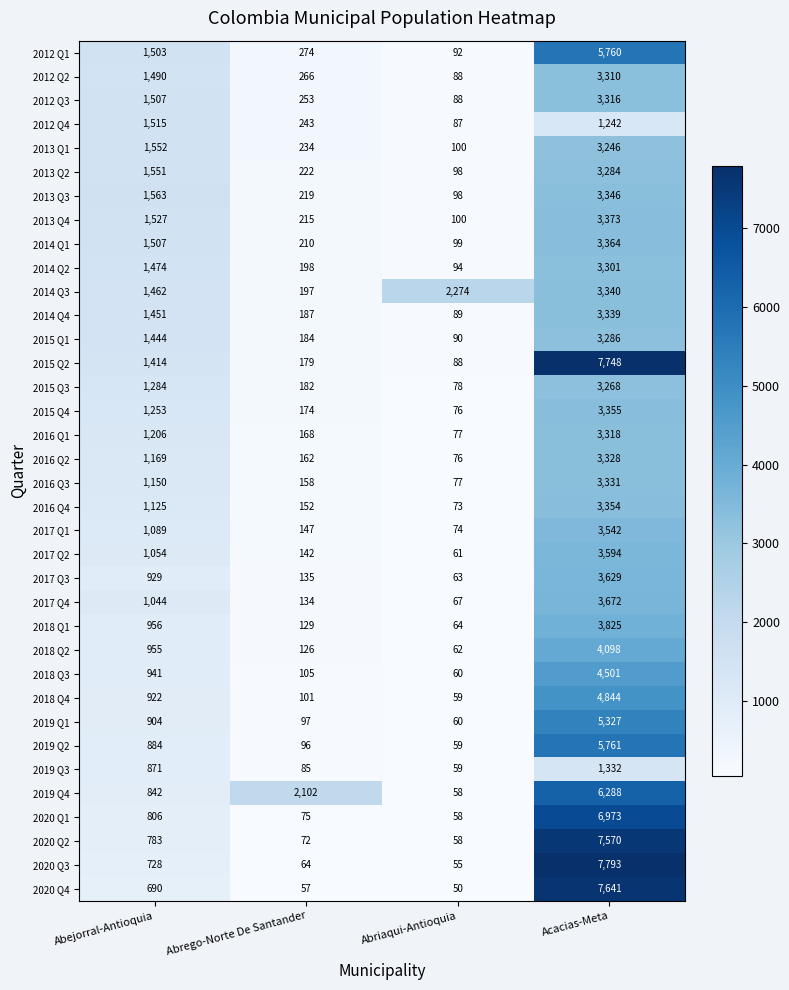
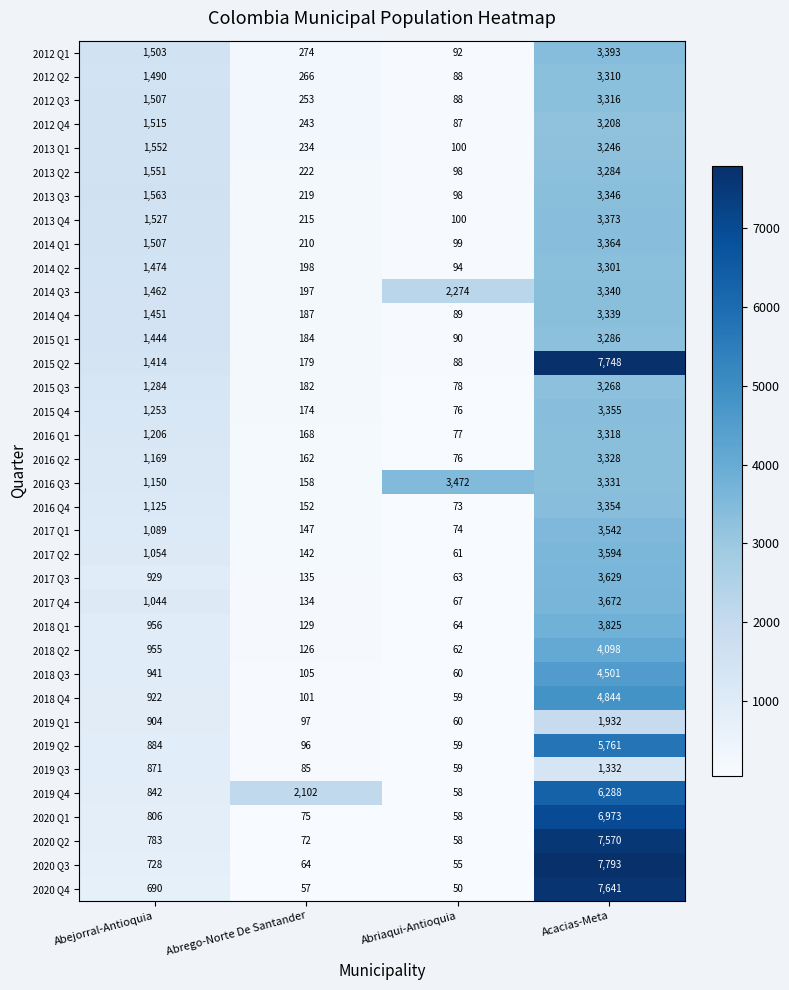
  {
    "2012 Q1": {
      "Abejorral-Antioquia": "1,503",
      "Abrego-Norte De Santander": "274",
      "Abriaqui-Antioquia": "92",
-     "Acacias-Meta": "5,760"
+     "Acacias-Meta": "3,393"
    },
    "2012 Q2": {
      "Abejorral-Antioquia": "1,490",
      "Abrego-Norte De Santander": "266",
      "Abriaqui-Antioquia": "88",
      "Acacias-Meta": "3,310"
    },
    "2012 Q3": {
      "Abejorral-Antioquia": "1,507",
      "Abrego-Norte De Santander": "253",
      "Abriaqui-Antioquia": "88",
      "Acacias-Meta": "3,316"
    },
    "2012 Q4": {
      "Abejorral-Antioquia": "1,515",
      "Abrego-Norte De Santander": "243",
      "Abriaqui-Antioquia": "87",
-     "Acacias-Meta": "1,242"
+     "Acacias-Meta": "3,208"
    },
    "2013 Q1": {
      "Abejorral-Antioquia": "1,552",
      "Abrego-Norte De Santander": "234",
      "Abriaqui-Antioquia": "100",
      "Acacias-Meta": "3,246"
    },
    "2013 Q2": {
      "Abejorral-Antioquia": "1,551",
      "Abrego-Norte De Santander": "222",
      "Abriaqui-Antioquia": "98",
      "Acacias-Meta": "3,284"
    },
    "2013 Q3": {
      "Abejorral-Antioquia": "1,563",
      "Abrego-Norte De Santander": "219",
      "Abriaqui-Antioquia": "98",
      "Acacias-Meta": "3,346"
    },
    "2013 Q4": {
      "Abejorral-Antioquia": "1,527",
      "Abrego-Norte De Santander": "215",
      "Abriaqui-Antioquia": "100",
      "Acacias-Meta": "3,373"
    },
    "2014 Q1": {
      "Abejorral-Antioquia": "1,507",
      "Abrego-Norte De Santander": "210",
      "Abriaqui-Antioquia": "99",
      "Acacias-Meta": "3,364"
    },
    "2014 Q2": {
      "Abejorral-Antioquia": "1,474",
      "Abrego-Norte De Santander": "198",
      "Abriaqui-Antioquia": "94",
      "Acacias-Meta": "3,301"
    },
    "2014 Q3": {
      "Abejorral-Antioquia": "1,462",
      "Abrego-Norte De Santander": "197",
      "Abriaqui-Antioquia": "2,274",
      "Acacias-Meta": "3,340"
    },
    "2014 Q4": {
      "Abejorral-Antioquia": "1,451",
      "Abrego-Norte De Santander": "187",
      "Abriaqui-Antioquia": "89",
      "Acacias-Meta": "3,339"
    },
    "2015 Q1": {
      "Abejorral-Antioquia": "1,444",
      "Abrego-Norte De Santander": "184",
      "Abriaqui-Antioquia": "90",
      "Acacias-Meta": "3,286"
    },
    "2015 Q2": {
      "Abejorral-Antioquia": "1,414",
      "Abrego-Norte De Santander": "179",
      "Abriaqui-Antioquia": "88",
      "Acacias-Meta": "7,748"
    },
    "2015 Q3": {
      "Abejorral-Antioquia": "1,284",
      "Abrego-Norte De Santander": "182",
      "Abriaqui-Antioquia": "78",
      "Acacias-Meta": "3,268"
    },
    "2015 Q4": {
      "Abejorral-Antioquia": "1,253",
      "Abrego-Norte De Santander": "174",
      "Abriaqui-Antioquia": "76",
      "Acacias-Meta": "3,355"
    },
    "2016 Q1": {
      "Abejorral-Antioquia": "1,206",
      "Abrego-Norte De Santander": "168",
      "Abriaqui-Antioquia": "77",
      "Acacias-Meta": "3,318"
    },
    "2016 Q2": {
      "Abejorral-Antioquia": "1,169",
      "Abrego-Norte De Santander": "162",
      "Abriaqui-Antioquia": "76",
      "Acacias-Meta": "3,328"
    },
    "2016 Q3": {
      "Abejorral-Antioquia": "1,150",
      "Abrego-Norte De Santander": "158",
-     "Abriaqui-Antioquia": "77",
+     "Abriaqui-Antioquia": "3,472",
      "Acacias-Meta": "3,331"
    },
    "2016 Q4": {
      "Abejorral-Antioquia": "1,125",
      "Abrego-Norte De Santander": "152",
      "Abriaqui-Antioquia": "73",
      "Acacias-Meta": "3,354"
    },
    "2017 Q1": {
      "Abejorral-Antioquia": "1,089",
      "Abrego-Norte De Santander": "147",
      "Abriaqui-Antioquia": "74",
      "Acacias-Meta": "3,542"
    },
    "2017 Q2": {
      "Abejorral-Antioquia": "1,054",
      "Abrego-Norte De Santander": "142",
      "Abriaqui-Antioquia": "61",
      "Acacias-Meta": "3,594"
    },
    "2017 Q3": {
      "Abejorral-Antioquia": "929",
      "Abrego-Norte De Santander": "135",
      "Abriaqui-Antioquia": "63",
      "Acacias-Meta": "3,629"
    },
    "2017 Q4": {
      "Abejorral-Antioquia": "1,044",
      "Abrego-Norte De Santander": "134",
      "Abriaqui-Antioquia": "67",
      "Acacias-Meta": "3,672"
    },
    "2018 Q1": {
      "Abejorral-Antioquia": "956",
      "Abrego-Norte De Santander": "129",
      "Abriaqui-Antioquia": "64",
      "Acacias-Meta": "3,825"
    },
    "2018 Q2": {
      "Abejorral-Antioquia": "955",
      "Abrego-Norte De Santander": "126",
      "Abriaqui-Antioquia": "62",
      "Acacias-Meta": "4,098"
    },
    "2018 Q3": {
      "Abejorral-Antioquia": "941",
      "Abrego-Norte De Santander": "105",
      "Abriaqui-Antioquia": "60",
      "Acacias-Meta": "4,501"
    },
    "2018 Q4": {
      "Abejorral-Antioquia": "922",
      "Abrego-Norte De Santander": "101",
      "Abriaqui-Antioquia": "59",
      "Acacias-Meta": "4,844"
    },
    "2019 Q1": {
      "Abejorral-Antioquia": "904",
      "Abrego-Norte De Santander": "97",
      "Abriaqui-Antioquia": "60",
-     "Acacias-Meta": "5,327"
+     "Acacias-Meta": "1,932"
    },
    "2019 Q2": {
      "Abejorral-Antioquia": "884",
      "Abrego-Norte De Santander": "96",
      "Abriaqui-Antioquia": "59",
      "Acacias-Meta": "5,761"
    },
    "2019 Q3": {
      "Abejorral-Antioquia": "871",
      "Abrego-Norte De Santander": "85",
      "Abriaqui-Antioquia": "59",
      "Acacias-Meta": "1,332"
    },
    "2019 Q4": {
      "Abejorral-Antioquia": "842",
      "Abrego-Norte De Santander": "2,102",
      "Abriaqui-Antioquia": "58",
      "Acacias-Meta": "6,288"
    },
    "2020 Q1": {
      "Abejorral-Antioquia": "806",
      "Abrego-Norte De Santander": "75",
      "Abriaqui-Antioquia": "58",
      "Acacias-Meta": "6,973"
    },
    "2020 Q2": {
      "Abejorral-Antioquia": "783",
      "Abrego-Norte De Santander": "72",
      "Abriaqui-Antioquia": "58",
      "Acacias-Meta": "7,570"
    },
    "2020 Q3": {
      "Abejorral-Antioquia": "728",
      "Abrego-Norte De Santander": "64",
      "Abriaqui-Antioquia": "55",
      "Acacias-Meta": "7,793"
    },
    "2020 Q4": {
      "Abejorral-Antioquia": "690",
      "Abrego-Norte De Santander": "57",
      "Abriaqui-Antioquia": "50",
      "Acacias-Meta": "7,641"
    }
  }
